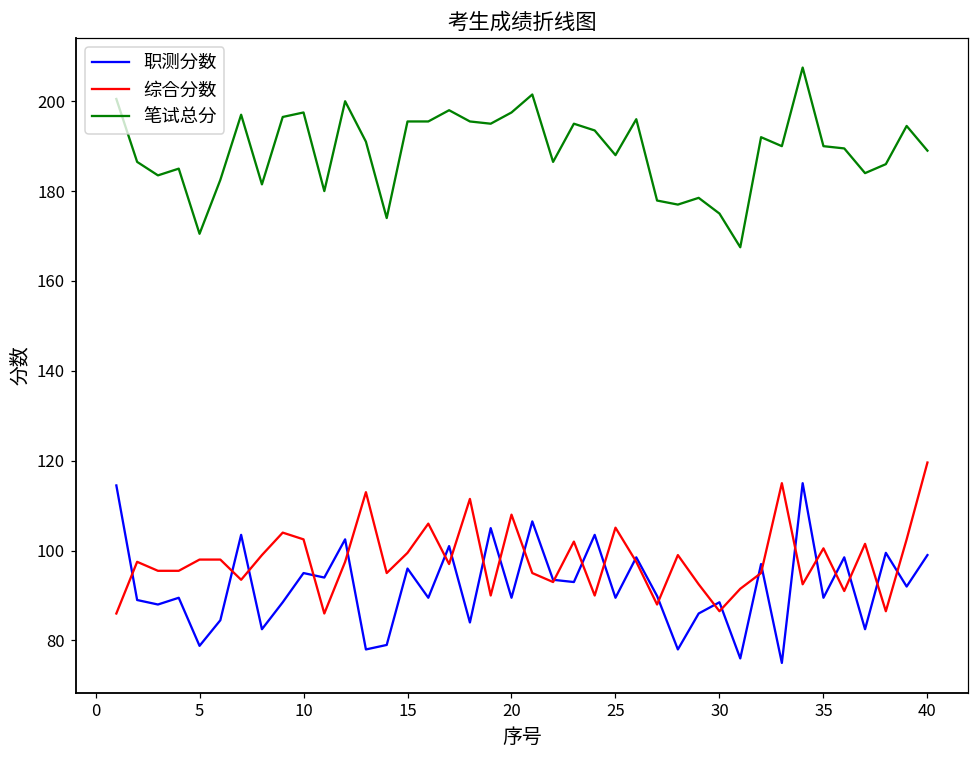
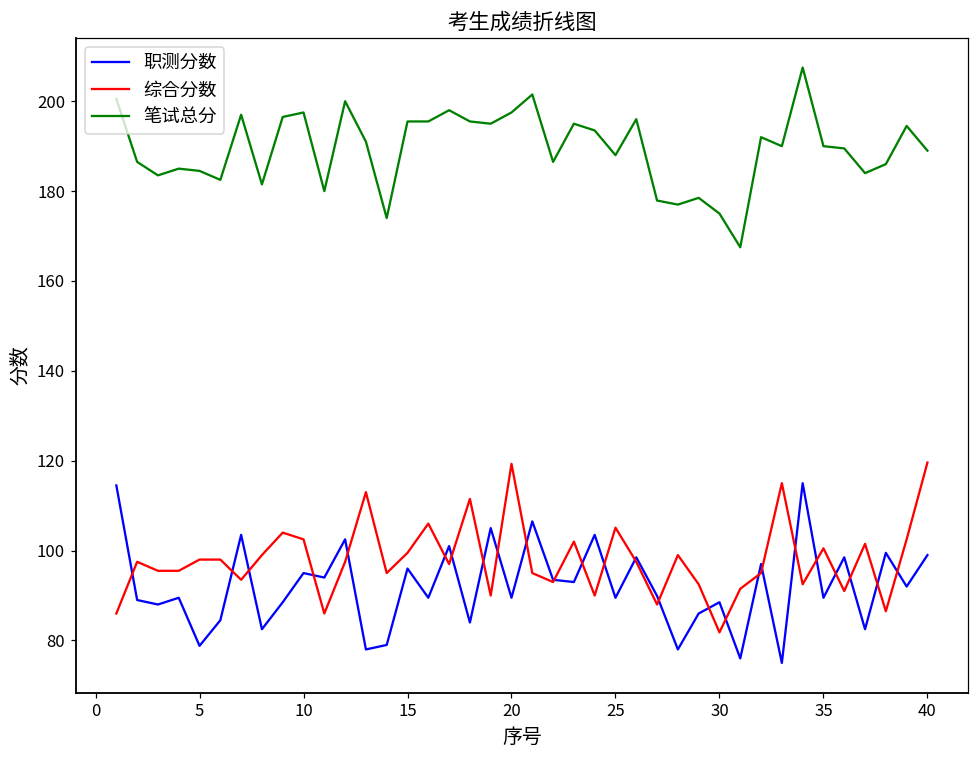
  {
    "职测分数": {
      "5": 79,
      "10": 95,
      "15": 96,
      "20": 90,
      "25": 90,
      "30": 89,
      "35": 90,
      "40": 99
    },
    "综合分数": {
      "5": 98,
      "10": 103,
      "15": 100,
-     "20": 108,
+     "20": 119,
      "25": 105,
-     "30": 87,
+     "30": 82,
      "35": 101,
      "40": 120
    },
    "笔试总分": {
-     "5": 171,
+     "5": 185,
      "10": 198,
      "15": 196,
      "20": 198,
      "25": 188,
      "30": 175,
      "35": 190,
      "40": 189
    }
  }
